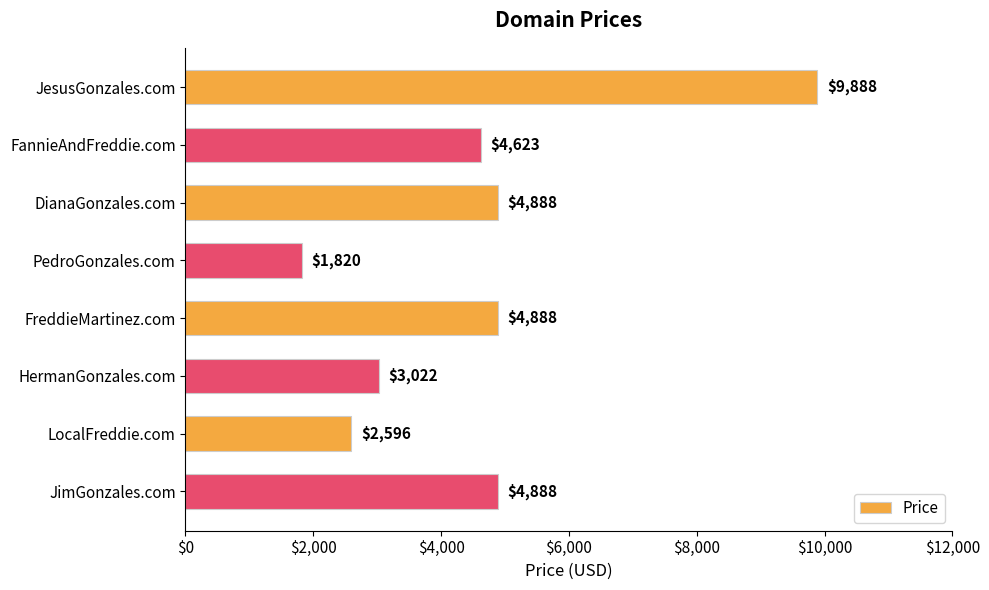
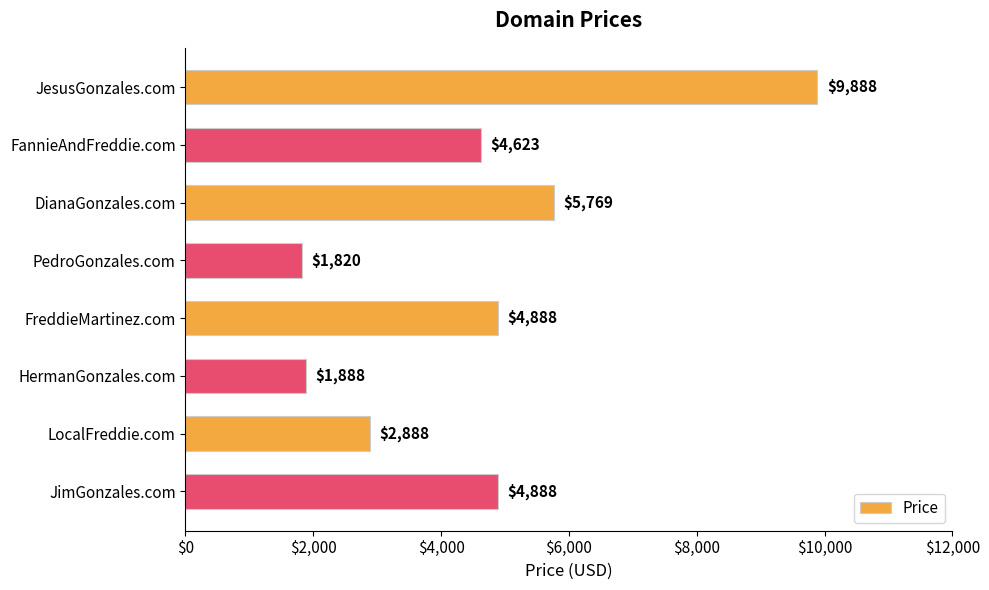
  {
    "JesusGonzales.com": "$9,888",
    "FannieAndFreddie.com": "$4,623",
-   "DianaGonzales.com": "$4,888",
+   "DianaGonzales.com": "$5,769",
    "PedroGonzales.com": "$1,820",
    "FreddieMartinez.com": "$4,888",
-   "HermanGonzales.com": "$3,022",
-   "LocalFreddie.com": "$2,596",
+   "HermanGonzales.com": "$1,888",
+   "LocalFreddie.com": "$2,888",
    "JimGonzales.com": "$4,888"
  }
